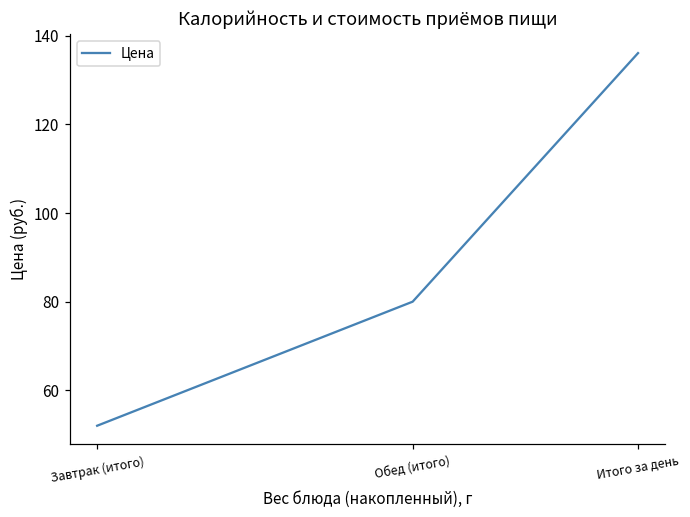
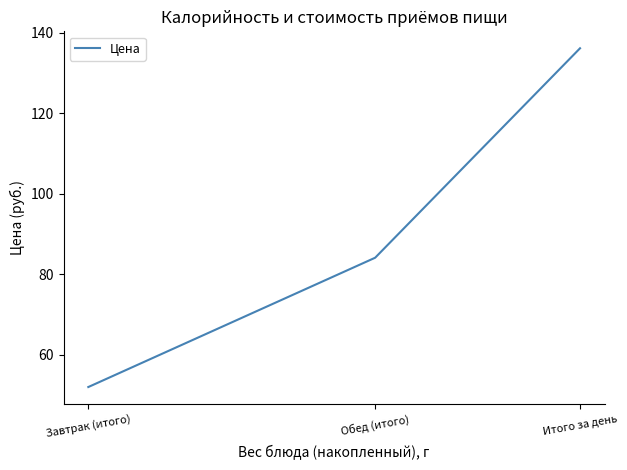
  {
    "Завтрак (итого)": 52,
-   "Обед (итого)": 80,
+   "Обед (итого)": 84,
    "Итого за день": 136
  }
